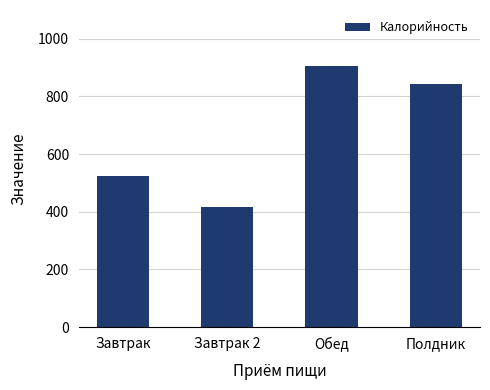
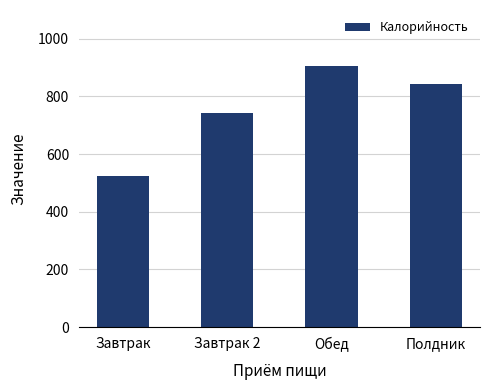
  {
    "Завтрак": 520,
-   "Завтрак 2": 420,
+   "Завтрак 2": 740,
    "Обед": 910,
    "Полдник": 840
  }
